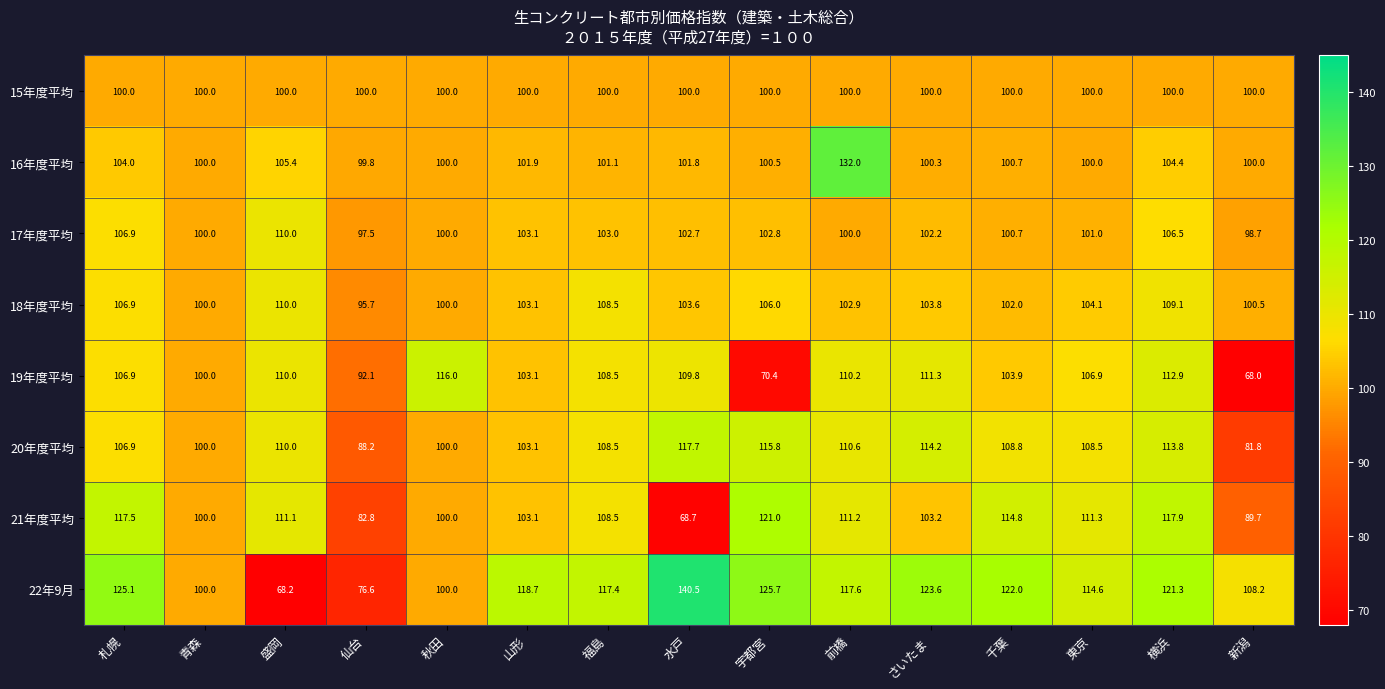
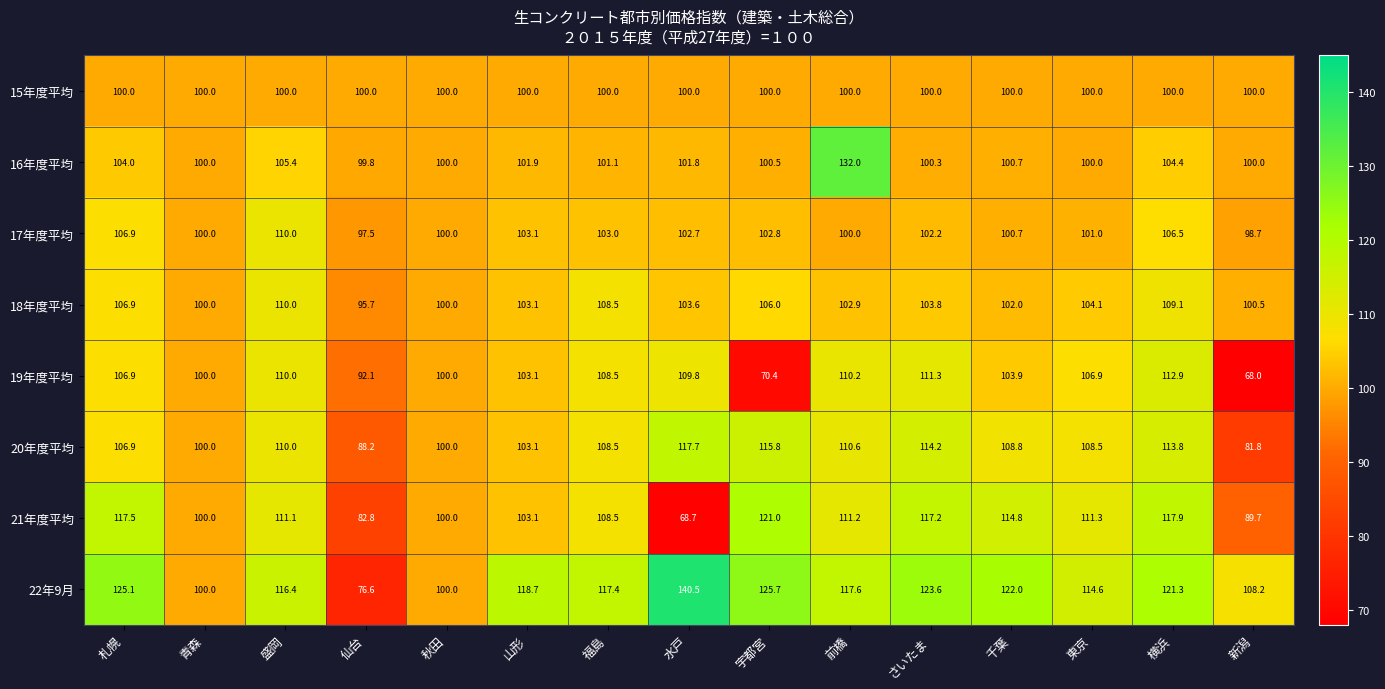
  {
    "15年度平均": {
      "札幌": 100.0,
      "青森": 100.0,
      "盛岡": 100.0,
      "仙台": 100.0,
      "秋田": 100.0,
      "山形": 100.0,
      "福島": 100.0,
      "水戸": 100.0,
      "宇都宮": 100.0,
      "前橋": 100.0,
      "さいたま": 100.0,
      "千葉": 100.0,
      "東京": 100.0,
      "横浜": 100.0,
      "新潟": 100.0
    },
    "16年度平均": {
      "札幌": 104.0,
      "青森": 100.0,
      "盛岡": 105.4,
      "仙台": 99.8,
      "秋田": 100.0,
      "山形": 101.9,
      "福島": 101.1,
      "水戸": 101.8,
      "宇都宮": 100.5,
      "前橋": 132.0,
      "さいたま": 100.3,
      "千葉": 100.7,
      "東京": 100.0,
      "横浜": 104.4,
      "新潟": 100.0
    },
    "17年度平均": {
      "札幌": 106.9,
      "青森": 100.0,
      "盛岡": 110.0,
      "仙台": 97.5,
      "秋田": 100.0,
      "山形": 103.1,
      "福島": 103.0,
      "水戸": 102.7,
      "宇都宮": 102.8,
      "前橋": 100.0,
      "さいたま": 102.2,
      "千葉": 100.7,
      "東京": 101.0,
      "横浜": 106.5,
      "新潟": 98.7
    },
    "18年度平均": {
      "札幌": 106.9,
      "青森": 100.0,
      "盛岡": 110.0,
      "仙台": 95.7,
      "秋田": 100.0,
      "山形": 103.1,
      "福島": 108.5,
      "水戸": 103.6,
      "宇都宮": 106.0,
      "前橋": 102.9,
      "さいたま": 103.8,
      "千葉": 102.0,
      "東京": 104.1,
      "横浜": 109.1,
      "新潟": 100.5
    },
    "19年度平均": {
      "札幌": 106.9,
      "青森": 100.0,
      "盛岡": 110.0,
      "仙台": 92.1,
-     "秋田": 116.0,
+     "秋田": 100.0,
      "山形": 103.1,
      "福島": 108.5,
      "水戸": 109.8,
      "宇都宮": 70.4,
      "前橋": 110.2,
      "さいたま": 111.3,
      "千葉": 103.9,
      "東京": 106.9,
      "横浜": 112.9,
      "新潟": 68.0
    },
    "20年度平均": {
      "札幌": 106.9,
      "青森": 100.0,
      "盛岡": 110.0,
      "仙台": 88.2,
      "秋田": 100.0,
      "山形": 103.1,
      "福島": 108.5,
      "水戸": 117.7,
      "宇都宮": 115.8,
      "前橋": 110.6,
      "さいたま": 114.2,
      "千葉": 108.8,
      "東京": 108.5,
      "横浜": 113.8,
      "新潟": 81.8
    },
    "21年度平均": {
      "札幌": 117.5,
      "青森": 100.0,
      "盛岡": 111.1,
      "仙台": 82.8,
      "秋田": 100.0,
      "山形": 103.1,
      "福島": 108.5,
      "水戸": 68.7,
      "宇都宮": 121.0,
      "前橋": 111.2,
-     "さいたま": 103.2,
+     "さいたま": 117.2,
      "千葉": 114.8,
      "東京": 111.3,
      "横浜": 117.9,
      "新潟": 89.7
    },
    "22年9月": {
      "札幌": 125.1,
      "青森": 100.0,
-     "盛岡": 68.2,
+     "盛岡": 116.4,
      "仙台": 76.6,
      "秋田": 100.0,
      "山形": 118.7,
      "福島": 117.4,
      "水戸": 140.5,
      "宇都宮": 125.7,
      "前橋": 117.6,
      "さいたま": 123.6,
      "千葉": 122.0,
      "東京": 114.6,
      "横浜": 121.3,
      "新潟": 108.2
    }
  }
